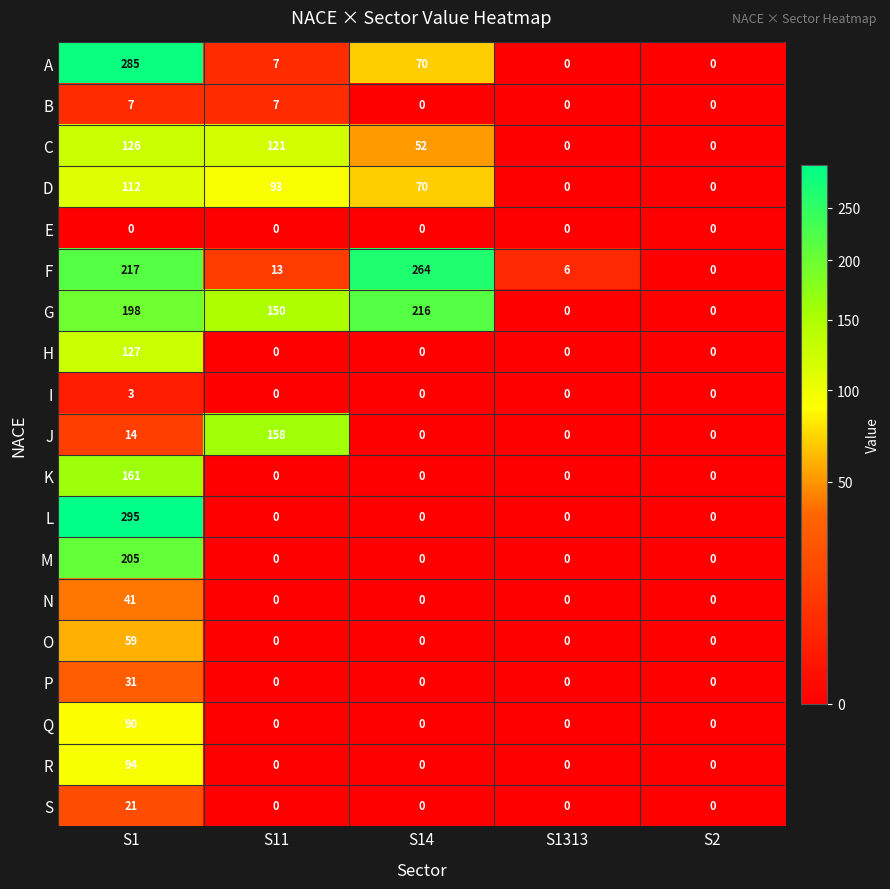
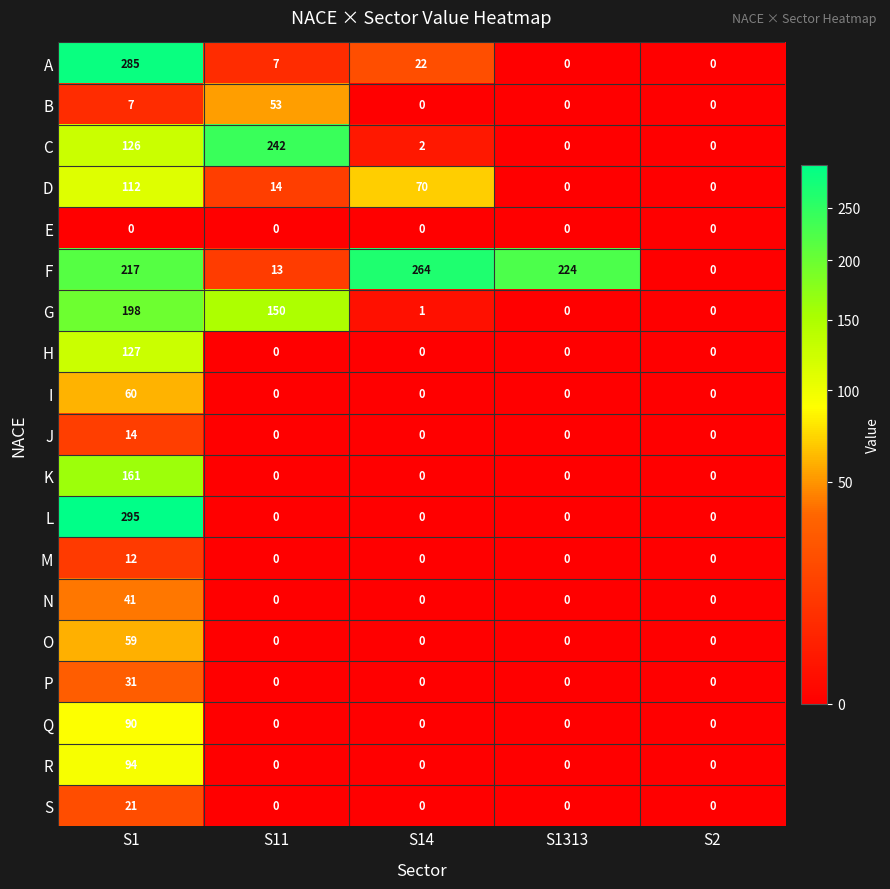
  {
    "A": {
      "S1": 285,
      "S11": 7,
-     "S14": 70,
+     "S14": 22,
      "S1313": 0,
      "S2": 0
    },
    "B": {
      "S1": 7,
-     "S11": 7,
+     "S11": 53,
      "S14": 0,
      "S1313": 0,
      "S2": 0
    },
    "C": {
      "S1": 126,
-     "S11": 121,
-     "S14": 52,
+     "S11": 242,
+     "S14": 2,
      "S1313": 0,
      "S2": 0
    },
    "D": {
      "S1": 112,
-     "S11": 93,
+     "S11": 14,
      "S14": 70,
      "S1313": 0,
      "S2": 0
    },
    "E": {
      "S1": 0,
      "S11": 0,
      "S14": 0,
      "S1313": 0,
      "S2": 0
    },
    "F": {
      "S1": 217,
      "S11": 13,
      "S14": 264,
-     "S1313": 6,
+     "S1313": 224,
      "S2": 0
    },
    "G": {
      "S1": 198,
      "S11": 150,
-     "S14": 216,
+     "S14": 1,
      "S1313": 0,
      "S2": 0
    },
    "H": {
      "S1": 127,
      "S11": 0,
      "S14": 0,
      "S1313": 0,
      "S2": 0
    },
    "I": {
-     "S1": 3,
+     "S1": 60,
      "S11": 0,
      "S14": 0,
      "S1313": 0,
      "S2": 0
    },
    "J": {
      "S1": 14,
-     "S11": 158,
+     "S11": 0,
      "S14": 0,
      "S1313": 0,
      "S2": 0
    },
    "K": {
      "S1": 161,
      "S11": 0,
      "S14": 0,
      "S1313": 0,
      "S2": 0
    },
    "L": {
      "S1": 295,
      "S11": 0,
      "S14": 0,
      "S1313": 0,
      "S2": 0
    },
    "M": {
-     "S1": 205,
+     "S1": 12,
      "S11": 0,
      "S14": 0,
      "S1313": 0,
      "S2": 0
    },
    "N": {
      "S1": 41,
      "S11": 0,
      "S14": 0,
      "S1313": 0,
      "S2": 0
    },
    "O": {
      "S1": 59,
      "S11": 0,
      "S14": 0,
      "S1313": 0,
      "S2": 0
    },
    "P": {
      "S1": 31,
      "S11": 0,
      "S14": 0,
      "S1313": 0,
      "S2": 0
    },
    "Q": {
      "S1": 90,
      "S11": 0,
      "S14": 0,
      "S1313": 0,
      "S2": 0
    },
    "R": {
      "S1": 94,
      "S11": 0,
      "S14": 0,
      "S1313": 0,
      "S2": 0
    },
    "S": {
      "S1": 21,
      "S11": 0,
      "S14": 0,
      "S1313": 0,
      "S2": 0
    }
  }
